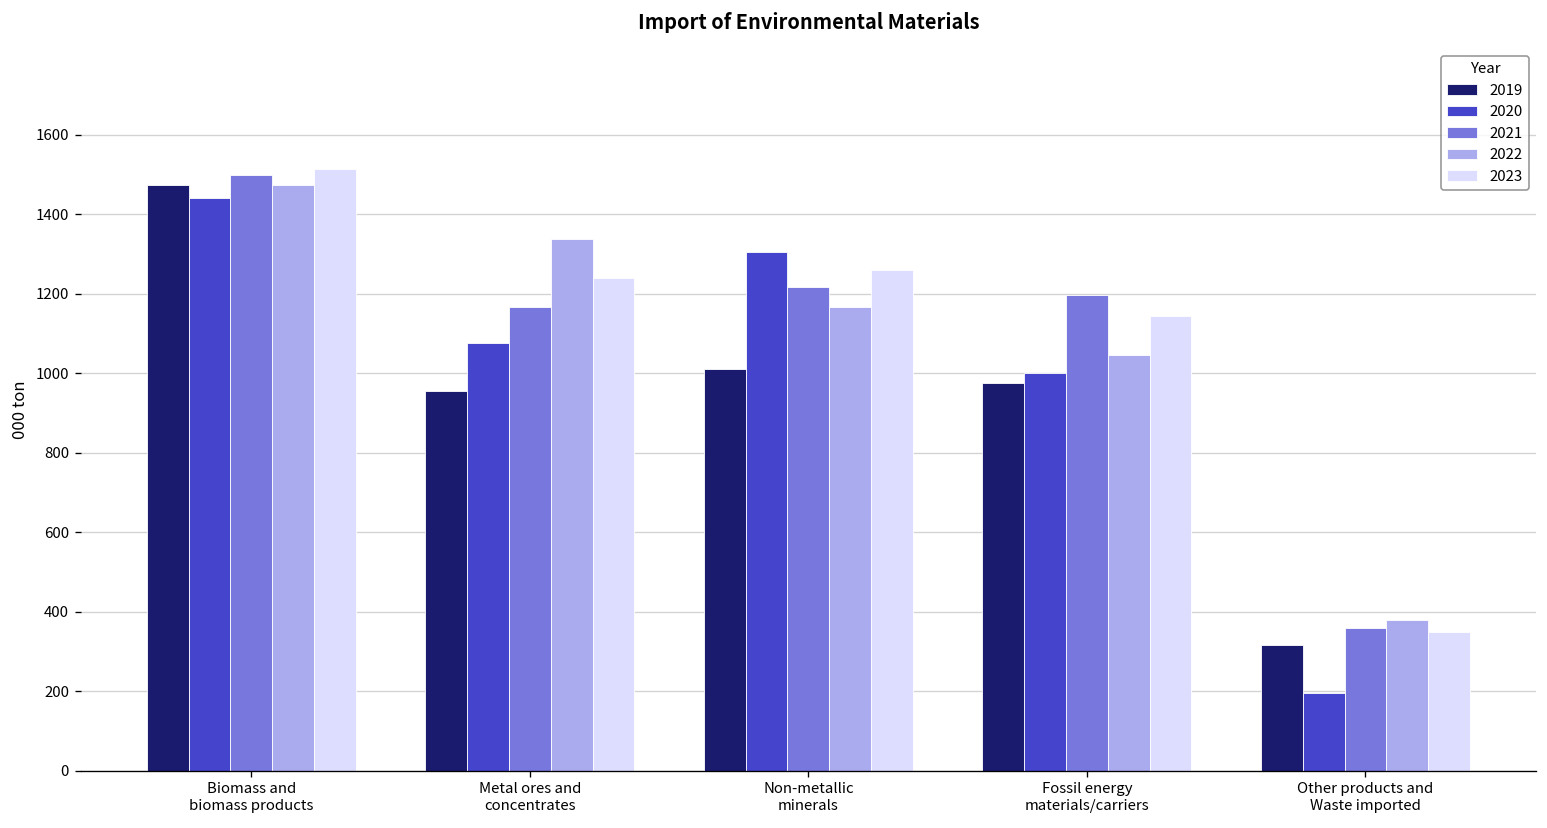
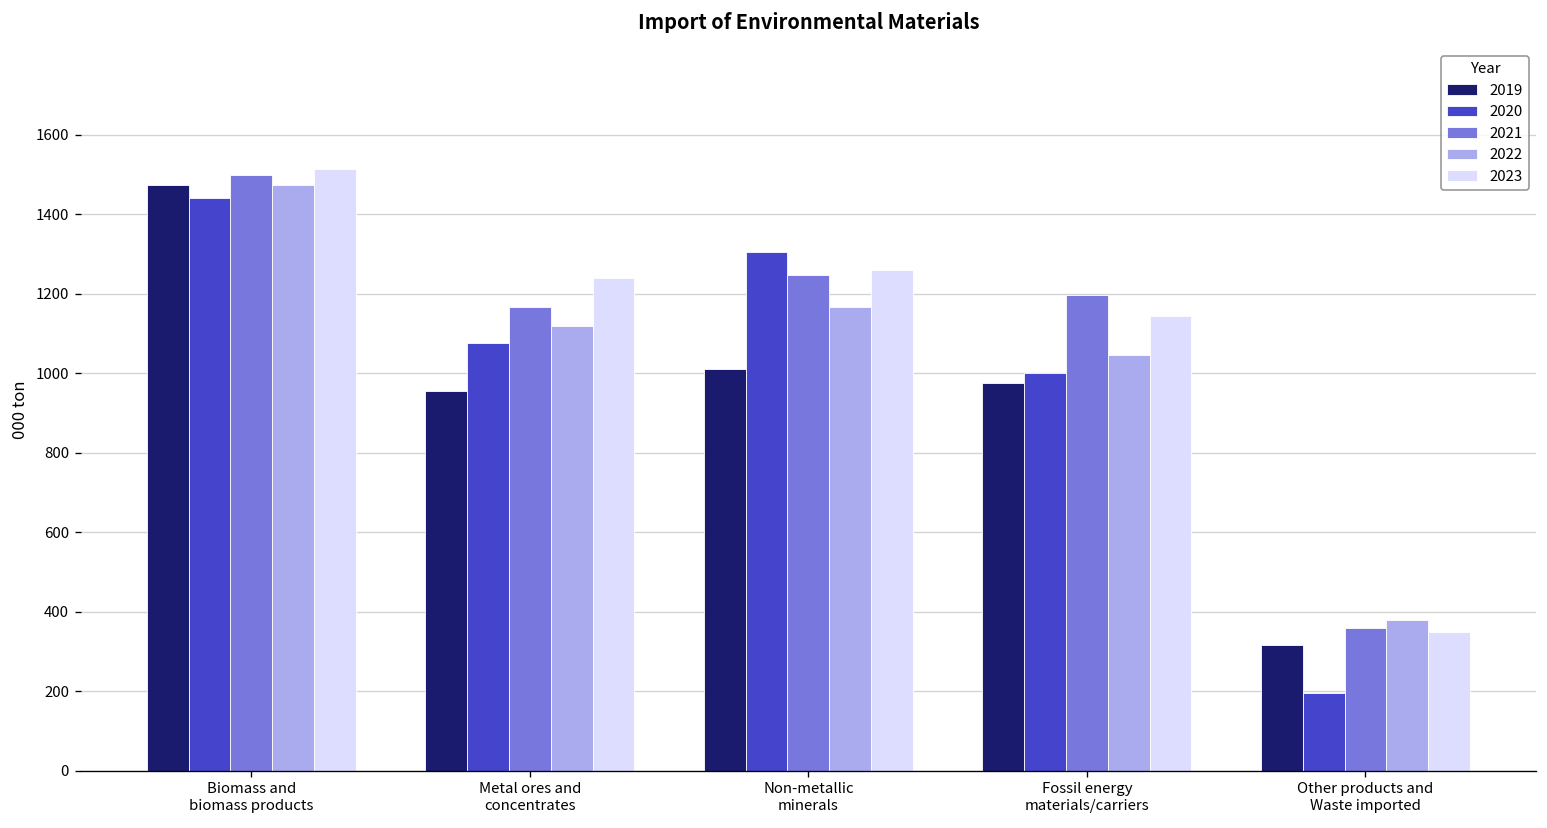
  {
    "2019": {
      "Biomass and biomass products": 1470,
      "Metal ores and concentrates": 960,
      "Non-metallic minerals": 1010,
      "Fossil energy materials/carriers": 980,
      "Other products and Waste imported": 320
    },
    "2020": {
      "Biomass and biomass products": 1440,
      "Metal ores and concentrates": 1080,
      "Non-metallic minerals": 1310,
      "Fossil energy materials/carriers": 1000,
      "Other products and Waste imported": 190
    },
    "2021": {
      "Biomass and biomass products": 1500,
      "Metal ores and concentrates": 1170,
-     "Non-metallic minerals": 1220,
+     "Non-metallic minerals": 1250,
      "Fossil energy materials/carriers": 1200,
      "Other products and Waste imported": 360
    },
    "2022": {
      "Biomass and biomass products": 1470,
-     "Metal ores and concentrates": 1340,
+     "Metal ores and concentrates": 1120,
      "Non-metallic minerals": 1170,
      "Fossil energy materials/carriers": 1050,
      "Other products and Waste imported": 380
    },
    "2023": {
      "Biomass and biomass products": 1510,
      "Metal ores and concentrates": 1240,
      "Non-metallic minerals": 1260,
      "Fossil energy materials/carriers": 1140,
      "Other products and Waste imported": 350
    }
  }
